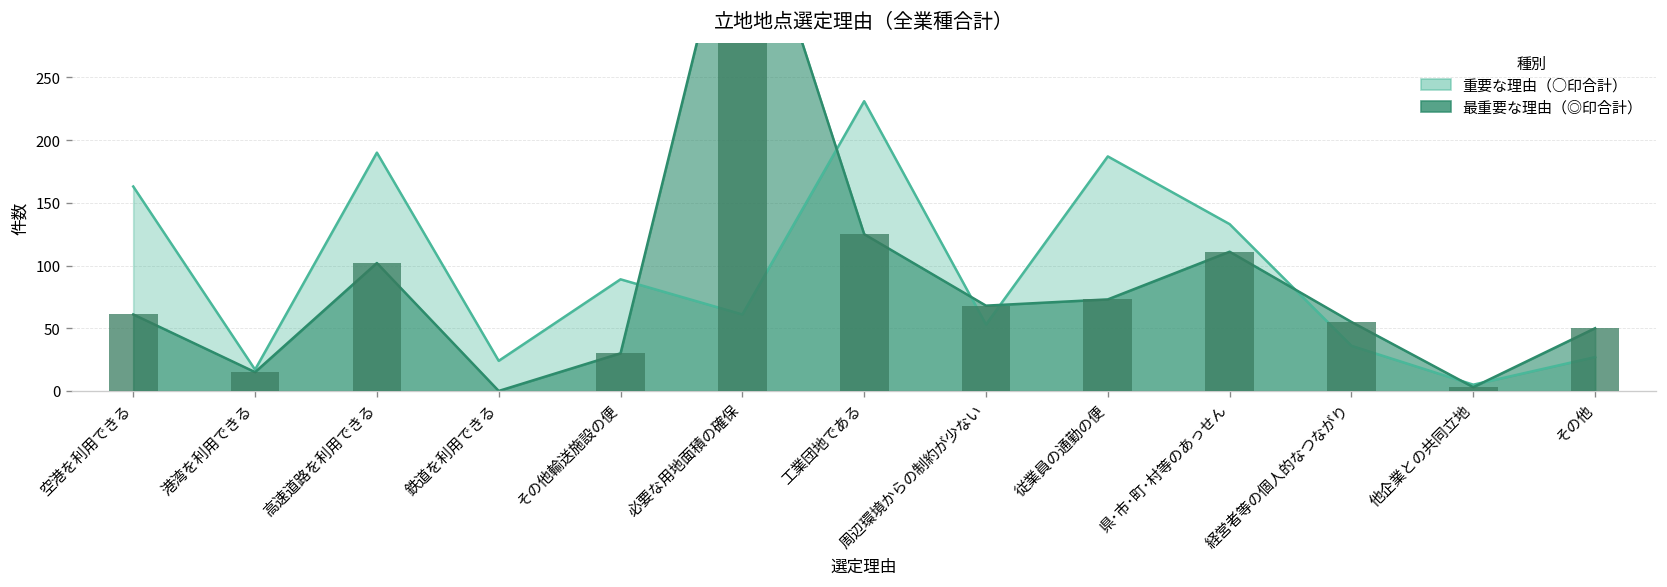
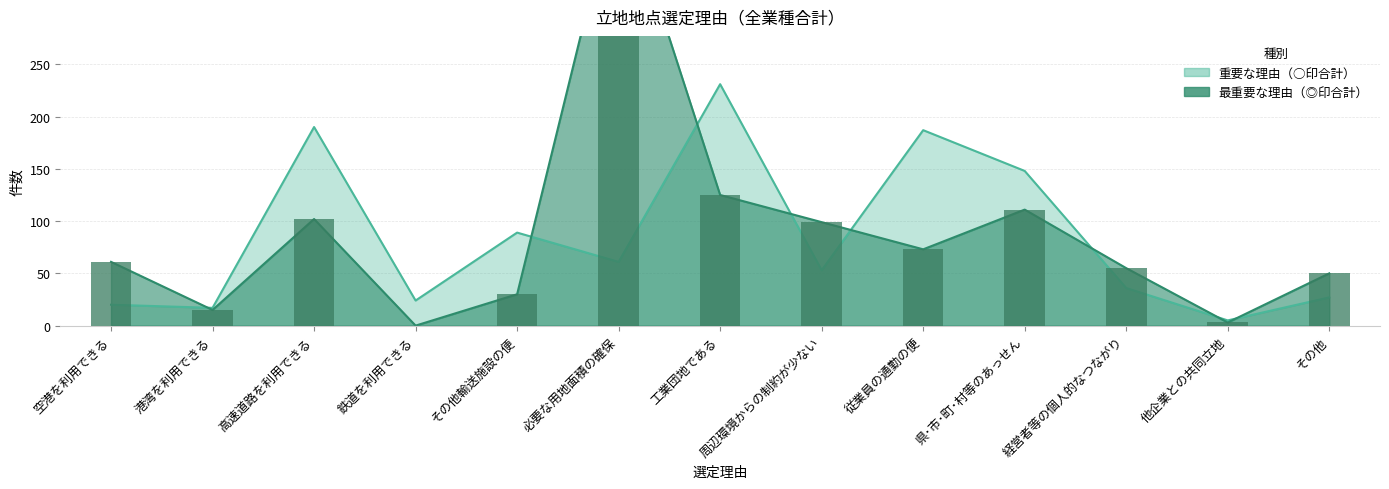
  {
    "重要な理由（○印合計）": {
-     "空港を利用できる": 163,
+     "空港を利用できる": 20,
      "高速道路を利用できる": 190,
      "鉄道を利用できる": 24,
      "その他輸送施設の便": 89,
      "必要な用地面積の確保": 61,
      "工業団地である": 231,
      "周辺環境からの制約が少ない": 53,
      "従業員の通勤の便": 187,
-     "県･市･町･村等のあっせん": 133,
+     "県･市･町･村等のあっせん": 148,
      "経営者等の個人的なつながり": 36,
      "その他": 27
    },
    "最重要な理由（◎印合計）": {
      "空港を利用できる": 61,
      "港湾を利用できる": 15,
      "高速道路を利用できる": 102,
      "鉄道を利用できる": 0,
      "その他輸送施設の便": 30,
      "工業団地である": 125,
-     "周辺環境からの制約が少ない": 68,
+     "周辺環境からの制約が少ない": 99,
      "従業員の通勤の便": 73,
      "県･市･町･村等のあっせん": 111,
      "経営者等の個人的なつながり": 55,
      "他企業との共同立地": 3,
      "その他": 50
    }
  }
